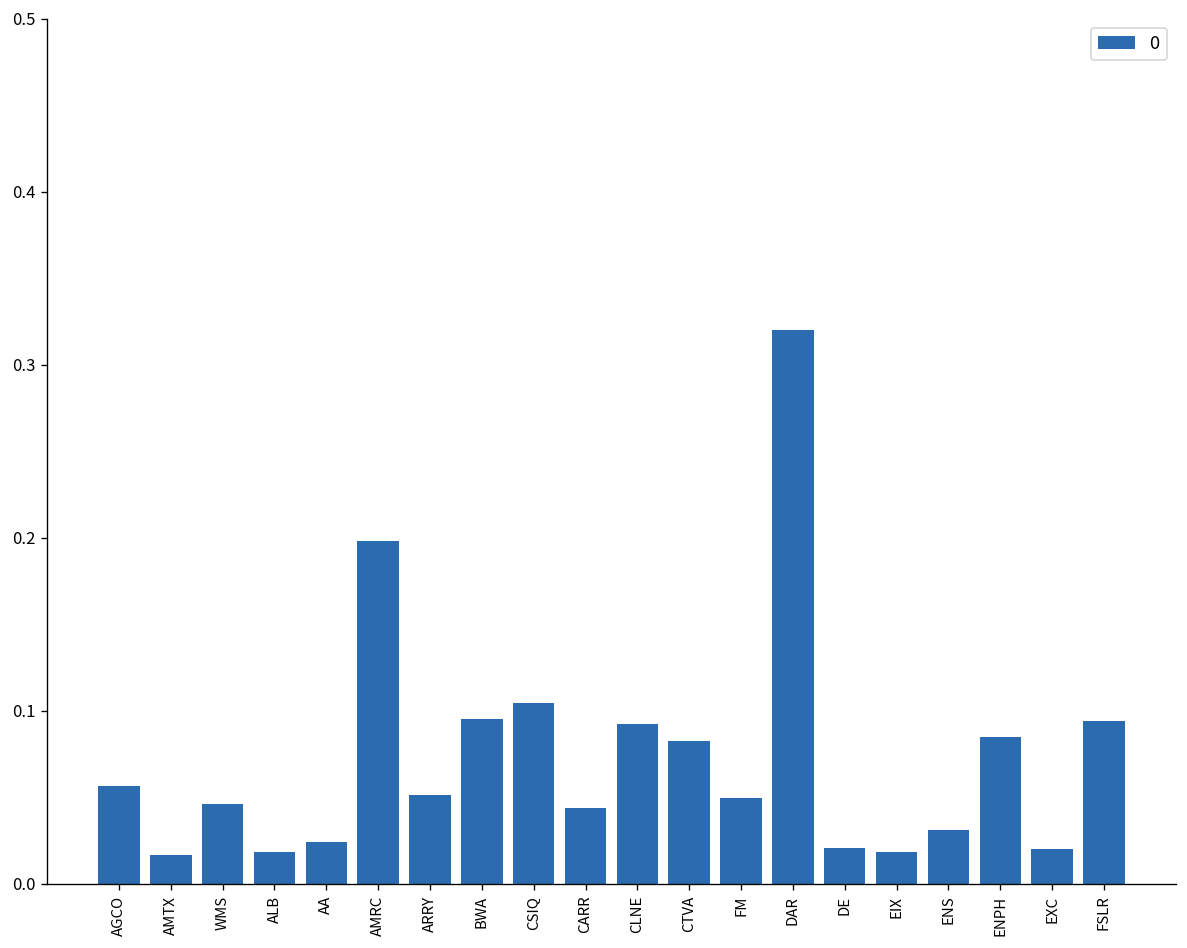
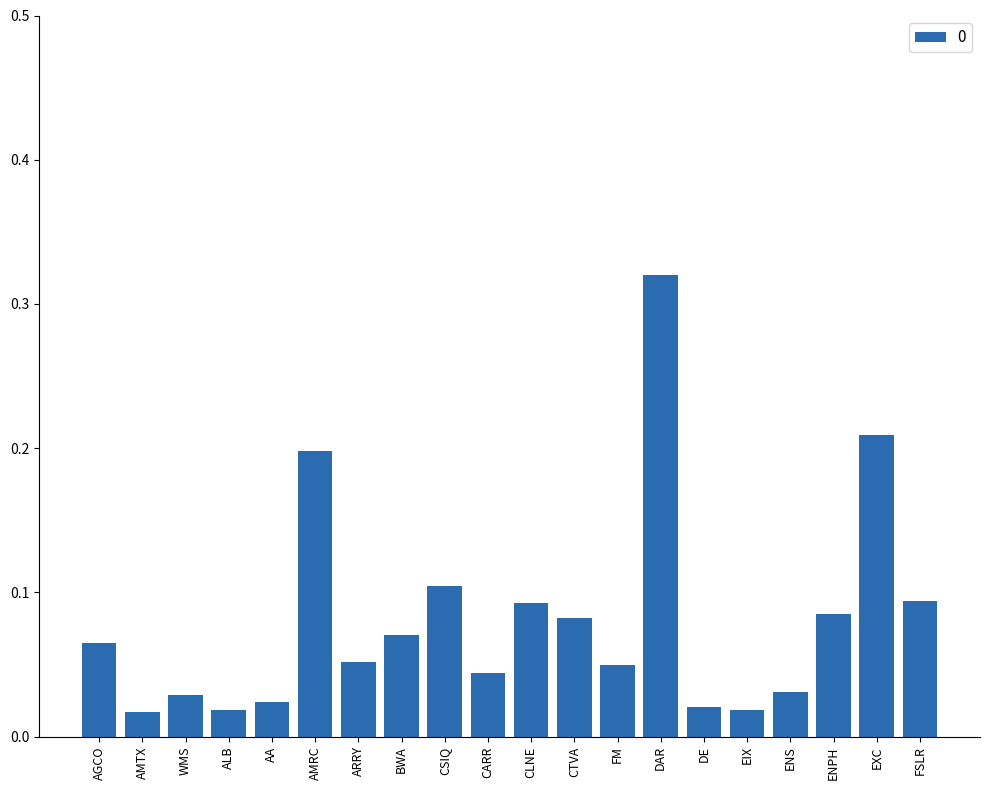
  {
-   "AGCO": 0.057,
+   "AGCO": 0.065,
    "AMTX": 0.017,
-   "WMS": 0.046,
+   "WMS": 0.029,
    "ALB": 0.019,
    "AA": 0.024,
    "AMRC": 0.198,
    "ARRY": 0.052,
-   "BWA": 0.095,
+   "BWA": 0.070,
    "CSIQ": 0.104,
    "CARR": 0.044,
    "CLNE": 0.092,
    "CTVA": 0.082,
    "FM": 0.050,
    "DAR": 0.320,
    "DE": 0.021,
    "EIX": 0.019,
    "ENS": 0.031,
    "ENPH": 0.085,
-   "EXC": 0.020,
+   "EXC": 0.209,
    "FSLR": 0.094
  }
